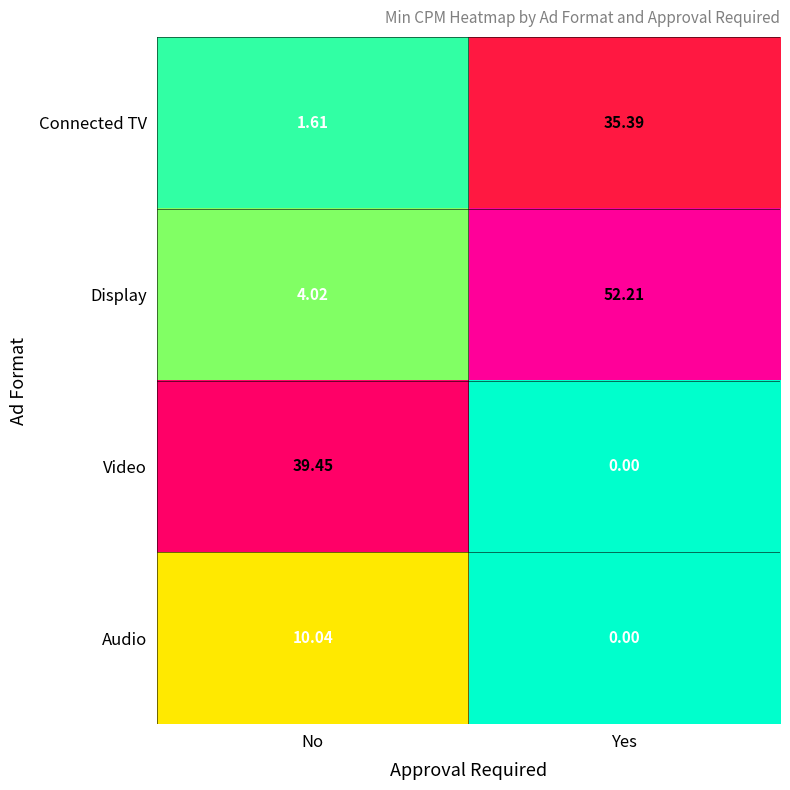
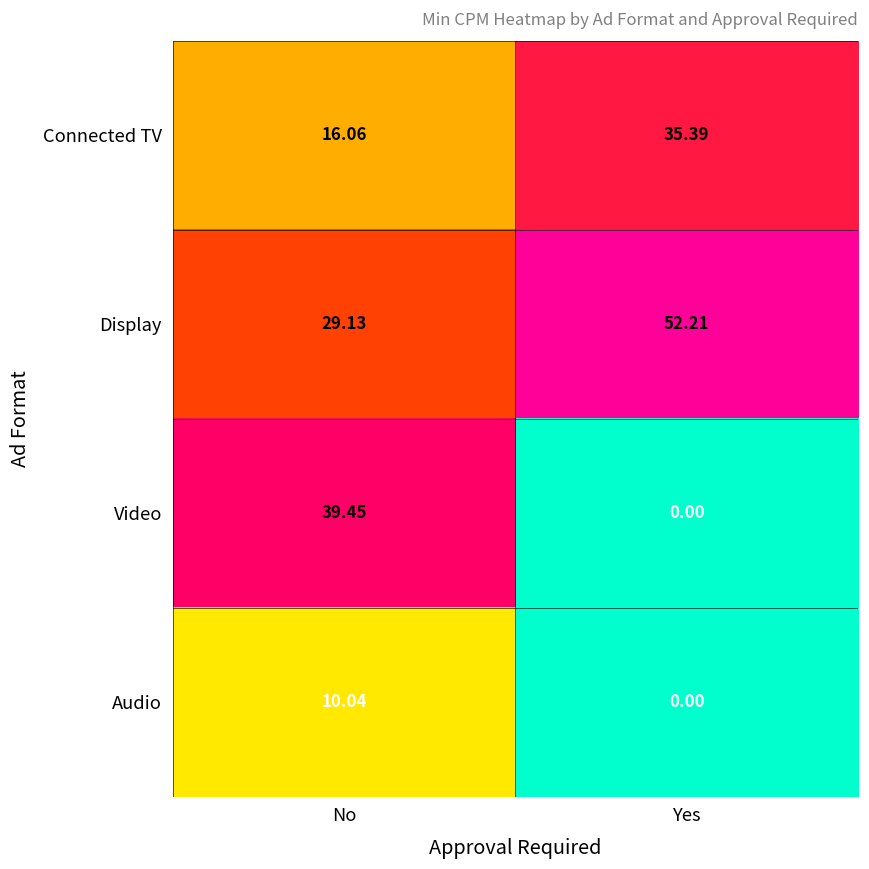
  {
    "Connected TV": {
-     "No": 1.61,
+     "No": 16.06,
      "Yes": 35.39
    },
    "Display": {
-     "No": 4.02,
+     "No": 29.13,
      "Yes": 52.21
    },
    "Video": {
      "No": 39.45,
      "Yes": 0.00
    },
    "Audio": {
      "No": 10.04,
      "Yes": 0.00
    }
  }
